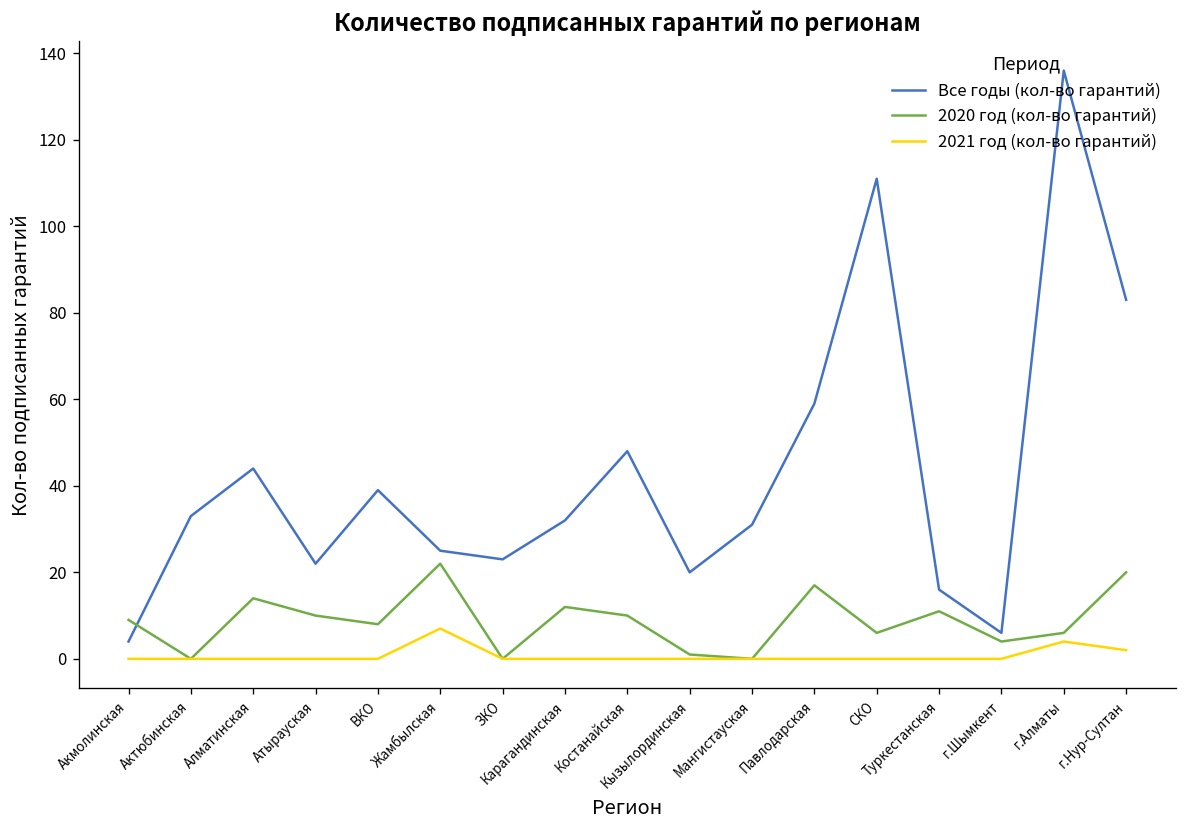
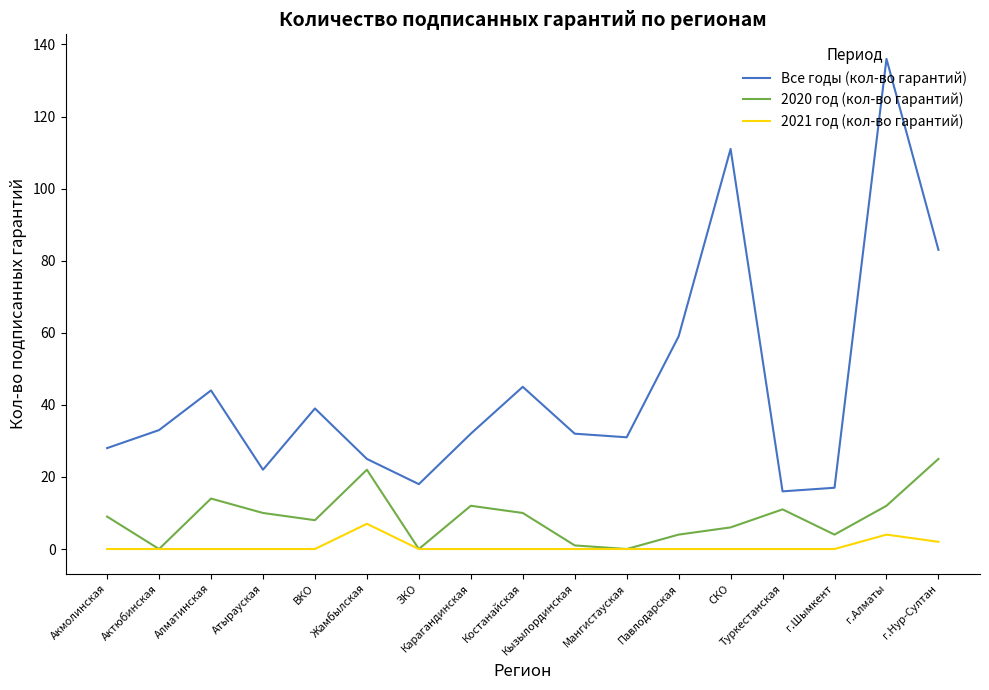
  {
    "Все годы (кол-во гарантий)": {
-     "Акмолинская": 4,
+     "Акмолинская": 28,
      "Актюбинская": 33,
      "Алматинская": 44,
      "Атырауская": 22,
      "ВКО": 39,
      "Жамбылская": 25,
-     "ЗКО": 23,
+     "ЗКО": 18,
      "Карагандинская": 32,
-     "Костанайская": 48,
-     "Кызылординская": 20,
+     "Костанайская": 45,
+     "Кызылординская": 32,
      "Мангистауская": 31,
      "Павлодарская": 59,
      "СКО": 111,
      "Туркестанская": 16,
-     "г.Шымкент": 6,
+     "г.Шымкент": 17,
      "г.Алматы": 136,
      "г.Нур-Султан": 83
    },
    "2020 год (кол-во гарантий)": {
      "Акмолинская": 9,
      "Алматинская": 14,
      "Атырауская": 10,
      "ВКО": 8,
      "Жамбылская": 22,
      "Карагандинская": 12,
      "Костанайская": 10,
      "Кызылординская": 1,
-     "Павлодарская": 17,
+     "Павлодарская": 4,
      "СКО": 6,
      "Туркестанская": 11,
      "г.Шымкент": 4,
-     "г.Алматы": 6,
-     "г.Нур-Султан": 20
+     "г.Алматы": 12,
+     "г.Нур-Султан": 25
    },
    "2021 год (кол-во гарантий)": {
      "Акмолинская": 0,
      "Алматинская": 0,
      "Атырауская": 0,
      "ВКО": 0,
      "Жамбылская": 7,
      "Карагандинская": 0,
      "Костанайская": 0,
      "Кызылординская": 0,
      "Павлодарская": 0,
      "СКО": 0,
      "Туркестанская": 0,
      "г.Шымкент": 0,
      "г.Алматы": 4,
      "г.Нур-Султан": 2
    }
  }
